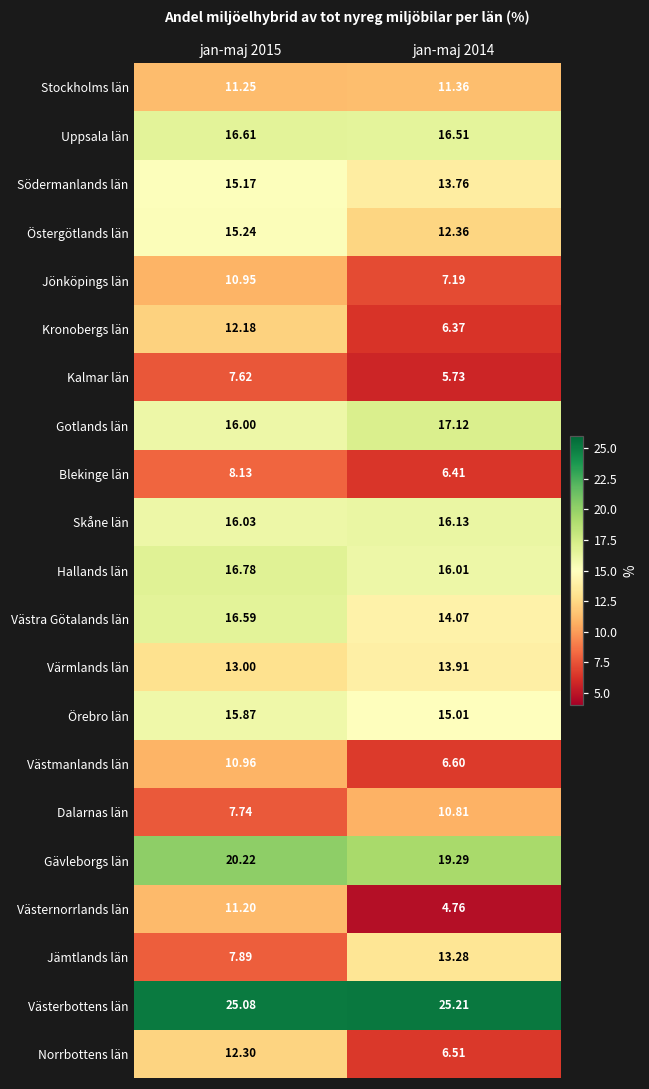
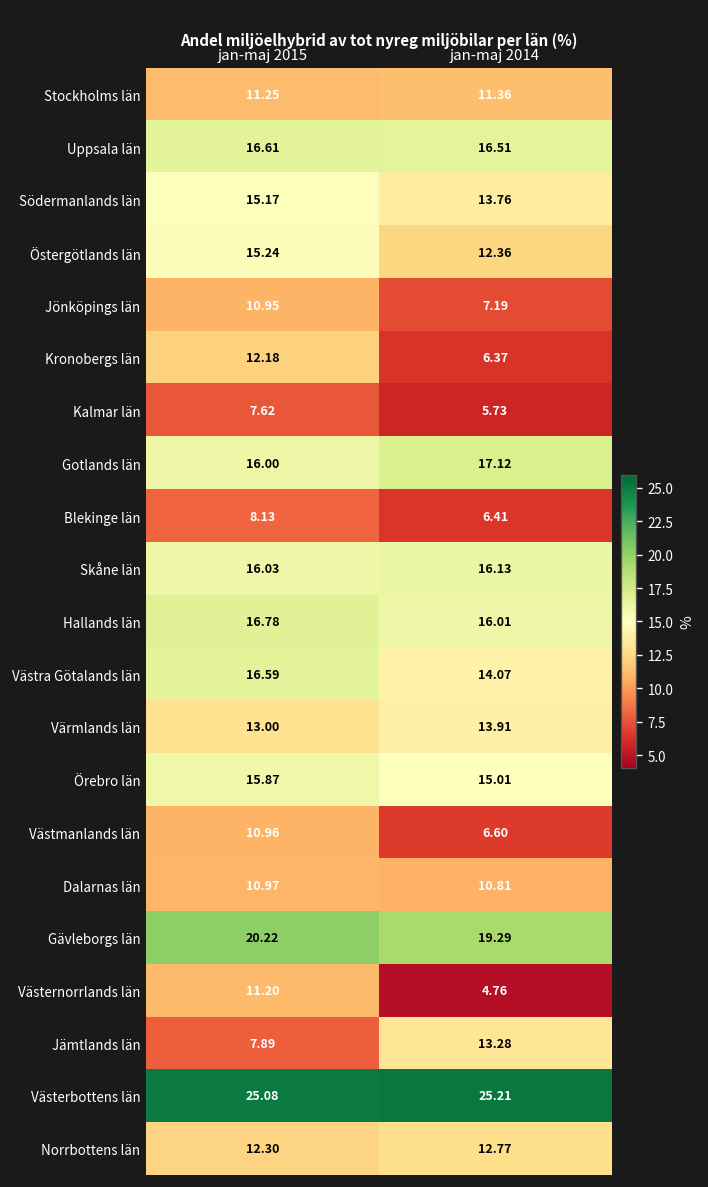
  {
    "Stockholms län": {
      "jan-maj 2015": 11.25,
      "jan-maj 2014": 11.36
    },
    "Uppsala län": {
      "jan-maj 2015": 16.61,
      "jan-maj 2014": 16.51
    },
    "Södermanlands län": {
      "jan-maj 2015": 15.17,
      "jan-maj 2014": 13.76
    },
    "Östergötlands län": {
      "jan-maj 2015": 15.24,
      "jan-maj 2014": 12.36
    },
    "Jönköpings län": {
      "jan-maj 2015": 10.95,
      "jan-maj 2014": 7.19
    },
    "Kronobergs län": {
      "jan-maj 2015": 12.18,
      "jan-maj 2014": 6.37
    },
    "Kalmar län": {
      "jan-maj 2015": 7.62,
      "jan-maj 2014": 5.73
    },
    "Gotlands län": {
      "jan-maj 2015": 16.00,
      "jan-maj 2014": 17.12
    },
    "Blekinge län": {
      "jan-maj 2015": 8.13,
      "jan-maj 2014": 6.41
    },
    "Skåne län": {
      "jan-maj 2015": 16.03,
      "jan-maj 2014": 16.13
    },
    "Hallands län": {
      "jan-maj 2015": 16.78,
      "jan-maj 2014": 16.01
    },
    "Västra Götalands län": {
      "jan-maj 2015": 16.59,
      "jan-maj 2014": 14.07
    },
    "Värmlands län": {
      "jan-maj 2015": 13.00,
      "jan-maj 2014": 13.91
    },
    "Örebro län": {
      "jan-maj 2015": 15.87,
      "jan-maj 2014": 15.01
    },
    "Västmanlands län": {
      "jan-maj 2015": 10.96,
      "jan-maj 2014": 6.60
    },
    "Dalarnas län": {
-     "jan-maj 2015": 7.74,
+     "jan-maj 2015": 10.97,
      "jan-maj 2014": 10.81
    },
    "Gävleborgs län": {
      "jan-maj 2015": 20.22,
      "jan-maj 2014": 19.29
    },
    "Västernorrlands län": {
      "jan-maj 2015": 11.20,
      "jan-maj 2014": 4.76
    },
    "Jämtlands län": {
      "jan-maj 2015": 7.89,
      "jan-maj 2014": 13.28
    },
    "Västerbottens län": {
      "jan-maj 2015": 25.08,
      "jan-maj 2014": 25.21
    },
    "Norrbottens län": {
      "jan-maj 2015": 12.30,
-     "jan-maj 2014": 6.51
+     "jan-maj 2014": 12.77
    }
  }
